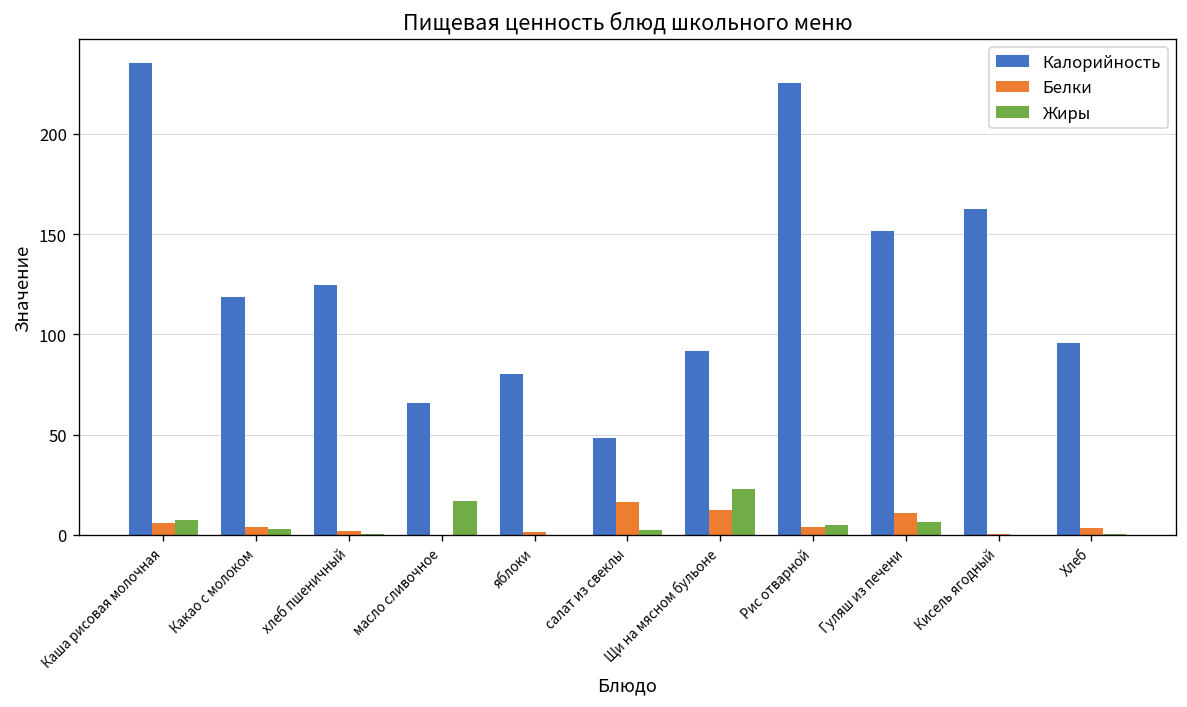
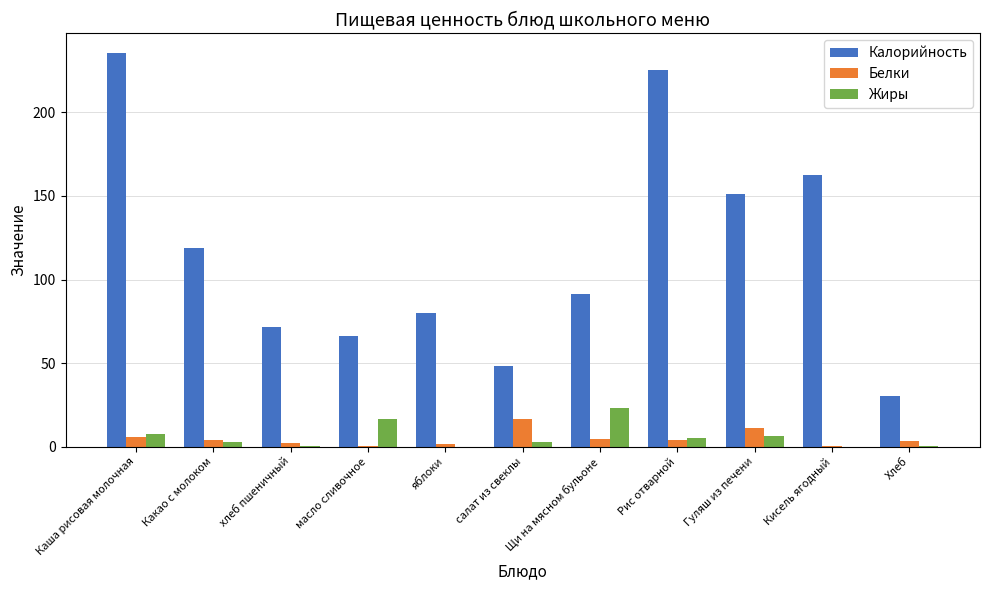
  {
    "Калорийность": {
      "Каша рисовая молочная": 236,
      "Какао с молоком": 119,
-     "хлеб пшеничный": 125,
+     "хлеб пшеничный": 72,
      "масло сливочное": 66,
      "яблоки": 80,
      "салат из свеклы": 48,
      "Щи на мясном бульоне": 92,
      "Рис отварной": 225,
      "Гуляш из печени": 151,
      "Кисель ягодный": 162,
-     "Хлеб": 96
+     "Хлеб": 30
    },
    "Белки": {
      "Каша рисовая молочная": 6,
      "Какао с молоком": 4,
      "хлеб пшеничный": 2,
      "салат из свеклы": 16,
-     "Щи на мясном бульоне": 12,
+     "Щи на мясном бульоне": 5,
      "Рис отварной": 4,
      "Гуляш из печени": 11,
      "Хлеб": 3
    },
    "Жиры": {
      "Каша рисовая молочная": 8,
      "Какао с молоком": 3,
      "масло сливочное": 17,
      "яблоки": 0,
      "салат из свеклы": 3,
      "Щи на мясном бульоне": 23,
      "Рис отварной": 5,
      "Гуляш из печени": 6,
      "Кисель ягодный": 0
    }
  }
